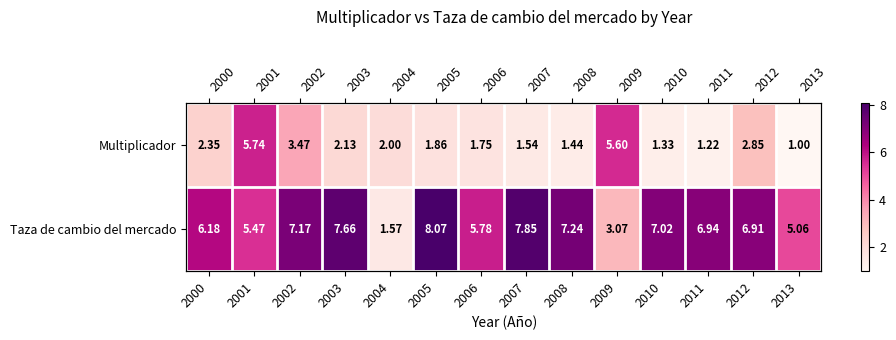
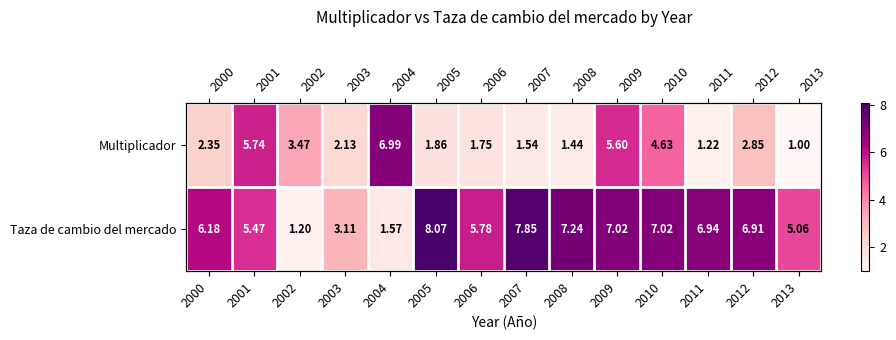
  {
    "Multiplicador": {
      "2000": 2.35,
      "2001": 5.74,
      "2002": 3.47,
      "2003": 2.13,
-     "2004": 2.00,
+     "2004": 6.99,
      "2005": 1.86,
      "2006": 1.75,
      "2007": 1.54,
      "2008": 1.44,
      "2009": 5.60,
-     "2010": 1.33,
+     "2010": 4.63,
      "2011": 1.22,
      "2012": 2.85,
      "2013": 1.00
    },
    "Taza de cambio del mercado": {
      "2000": 6.18,
      "2001": 5.47,
-     "2002": 7.17,
-     "2003": 7.66,
+     "2002": 1.20,
+     "2003": 3.11,
      "2004": 1.57,
      "2005": 8.07,
      "2006": 5.78,
      "2007": 7.85,
      "2008": 7.24,
-     "2009": 3.07,
+     "2009": 7.02,
      "2010": 7.02,
      "2011": 6.94,
      "2012": 6.91,
      "2013": 5.06
    }
  }
